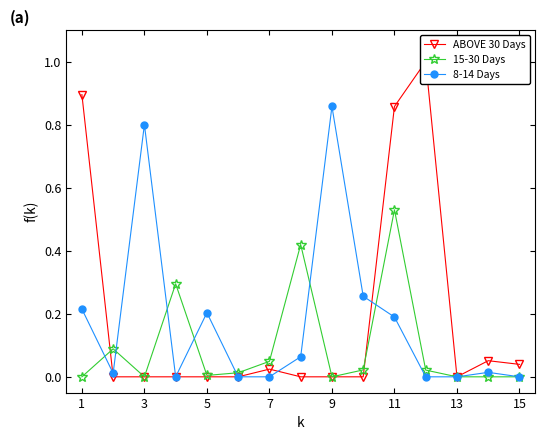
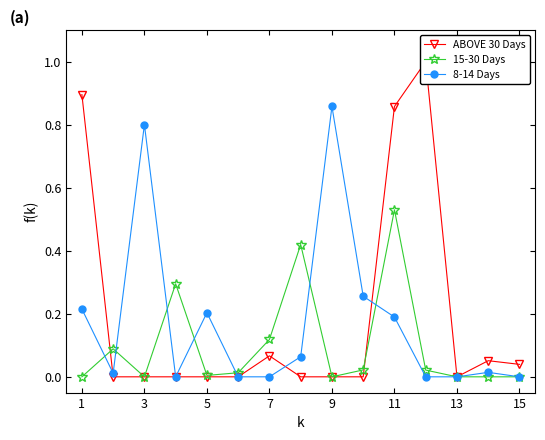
  {
    "ABOVE 30 Days": {
      "1": 0.90,
-     "7": 0.02,
+     "7": 0.07,
      "11": 0.86,
      "15": 0.04
    },
    "15-30 Days": {
      "1": 0.00,
-     "7": 0.05,
+     "7": 0.12,
      "11": 0.53
    },
    "8-14 Days": {
      "1": 0.22,
      "3": 0.80,
      "5": 0.20,
      "7": 0.00,
      "9": 0.86,
      "11": 0.19
    }
  }
